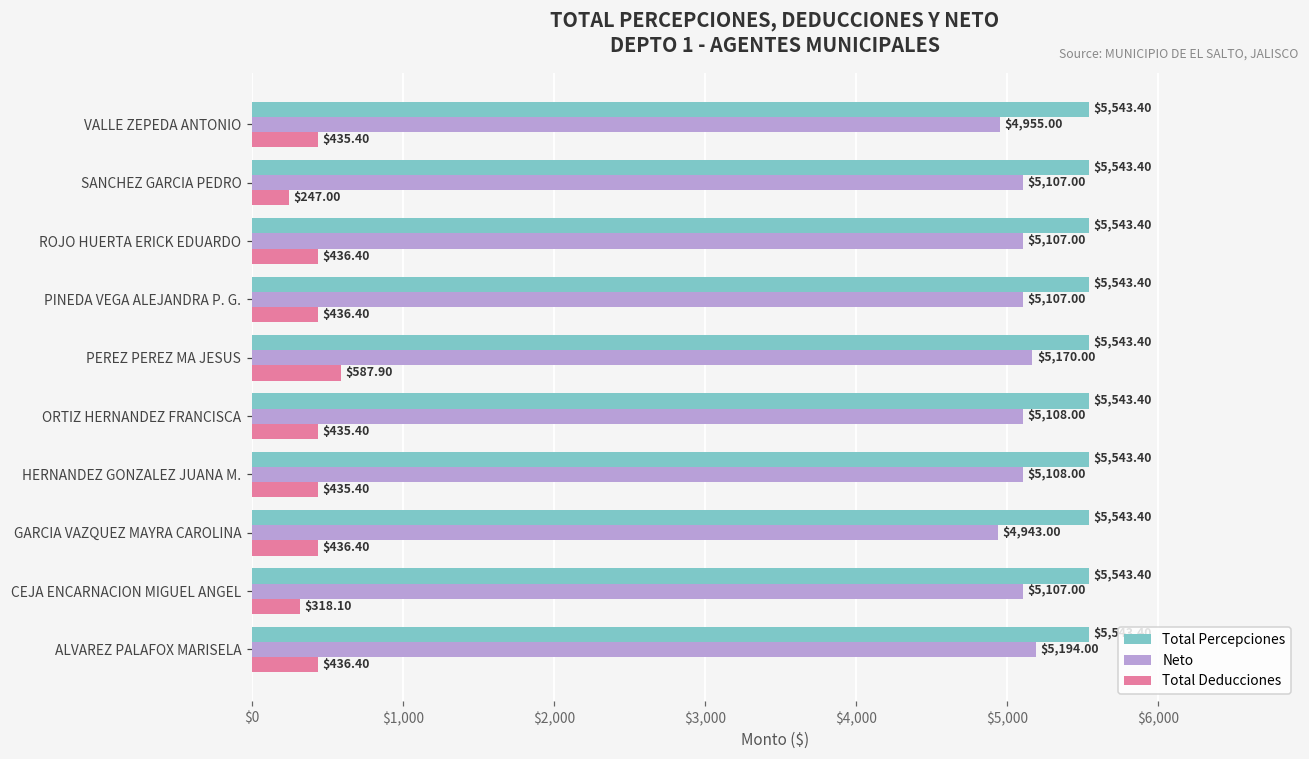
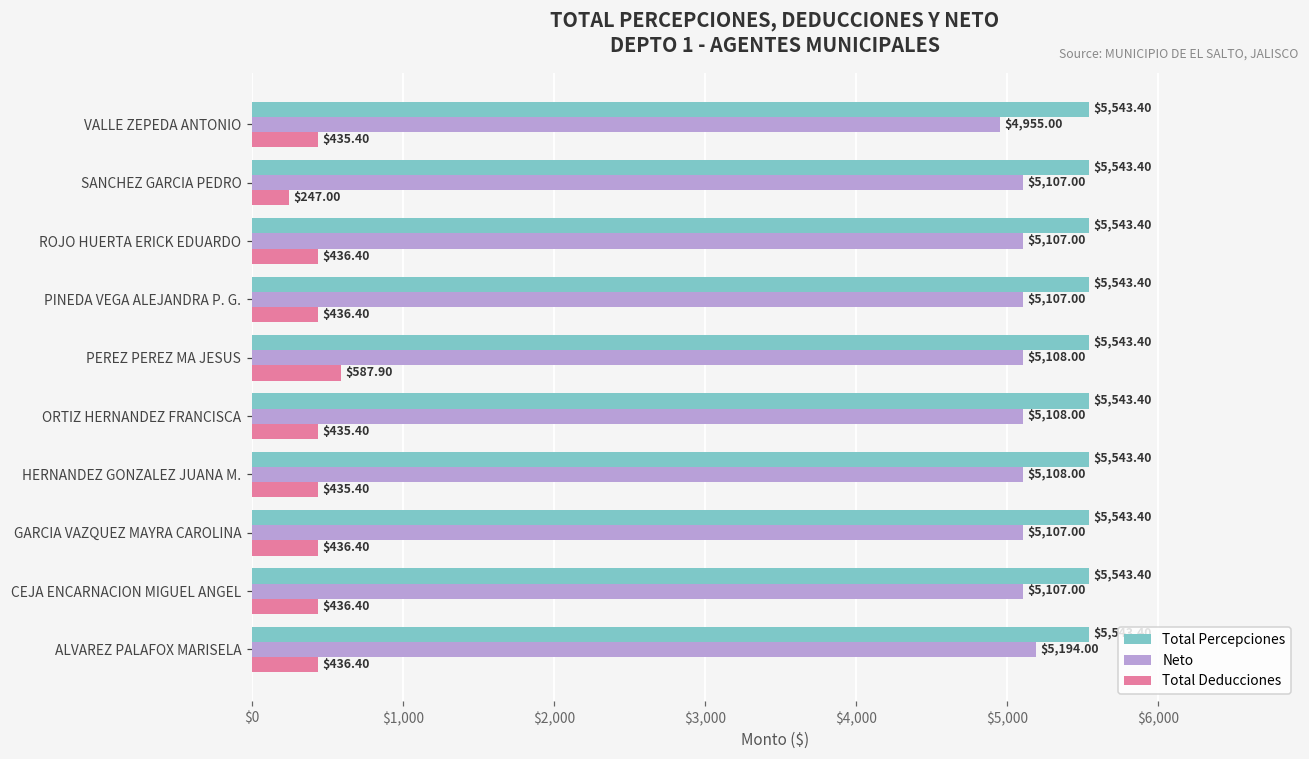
  {
    "Total Percepciones": {
      "VALLE ZEPEDA ANTONIO": "$5,543.40",
      "SANCHEZ GARCIA PEDRO": "$5,543.40",
      "ROJO HUERTA ERICK EDUARDO": "$5,543.40",
      "PINEDA VEGA ALEJANDRA P. G.": "$5,543.40",
      "PEREZ PEREZ MA JESUS": "$5,543.40",
      "ORTIZ HERNANDEZ FRANCISCA": "$5,543.40",
      "HERNANDEZ GONZALEZ JUANA M.": "$5,543.40",
      "GARCIA VAZQUEZ MAYRA CAROLINA": "$5,543.40",
      "CEJA ENCARNACION MIGUEL ANGEL": "$5,543.40"
    },
    "Neto": {
      "VALLE ZEPEDA ANTONIO": "$4,955.00",
      "SANCHEZ GARCIA PEDRO": "$5,107.00",
      "ROJO HUERTA ERICK EDUARDO": "$5,107.00",
      "PINEDA VEGA ALEJANDRA P. G.": "$5,107.00",
-     "PEREZ PEREZ MA JESUS": "$5,170.00",
+     "PEREZ PEREZ MA JESUS": "$5,108.00",
      "ORTIZ HERNANDEZ FRANCISCA": "$5,108.00",
      "HERNANDEZ GONZALEZ JUANA M.": "$5,108.00",
-     "GARCIA VAZQUEZ MAYRA CAROLINA": "$4,943.00",
+     "GARCIA VAZQUEZ MAYRA CAROLINA": "$5,107.00",
      "CEJA ENCARNACION MIGUEL ANGEL": "$5,107.00",
      "ALVAREZ PALAFOX MARISELA": "$5,194.00"
    },
    "Total Deducciones": {
      "VALLE ZEPEDA ANTONIO": "$435.40",
      "SANCHEZ GARCIA PEDRO": "$247.00",
      "ROJO HUERTA ERICK EDUARDO": "$436.40",
      "PINEDA VEGA ALEJANDRA P. G.": "$436.40",
      "PEREZ PEREZ MA JESUS": "$587.90",
      "ORTIZ HERNANDEZ FRANCISCA": "$435.40",
      "HERNANDEZ GONZALEZ JUANA M.": "$435.40",
      "GARCIA VAZQUEZ MAYRA CAROLINA": "$436.40",
-     "CEJA ENCARNACION MIGUEL ANGEL": "$318.10",
+     "CEJA ENCARNACION MIGUEL ANGEL": "$436.40",
      "ALVAREZ PALAFOX MARISELA": "$436.40"
    }
  }
